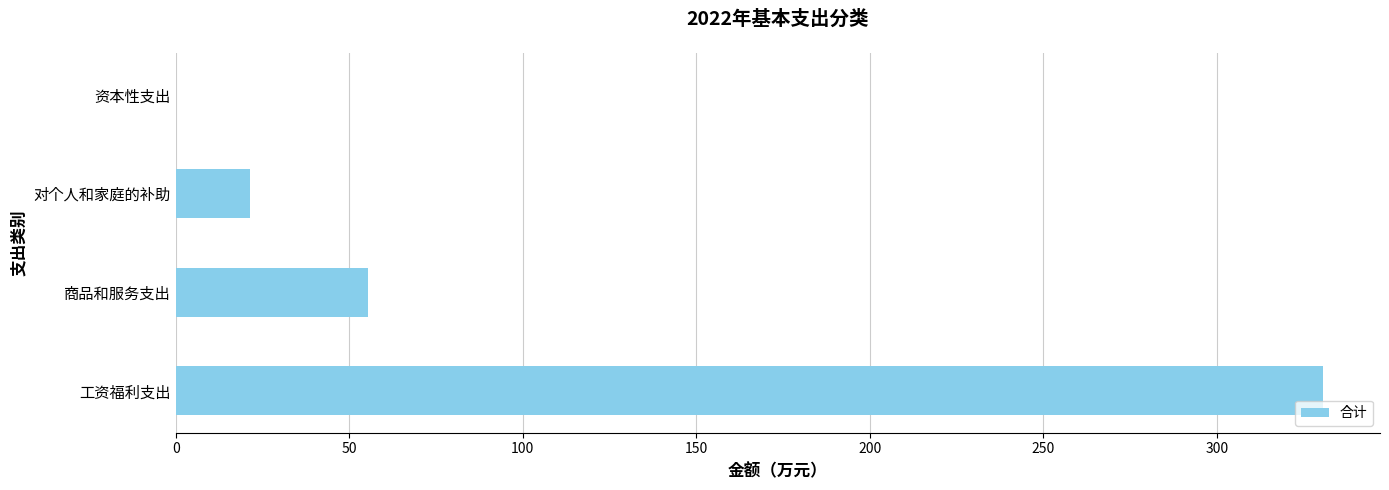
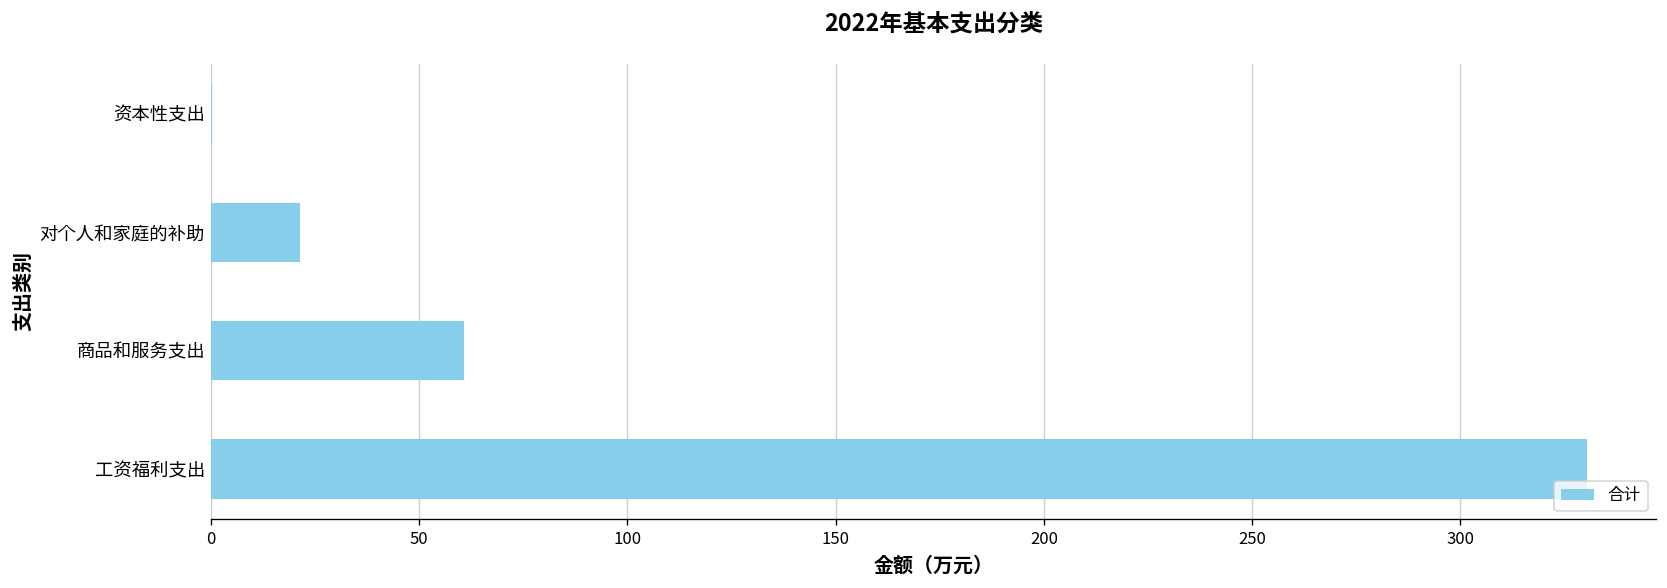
  {
    "对个人和家庭的补助": 21,
-   "商品和服务支出": 55,
+   "商品和服务支出": 61,
    "工资福利支出": 330
  }
